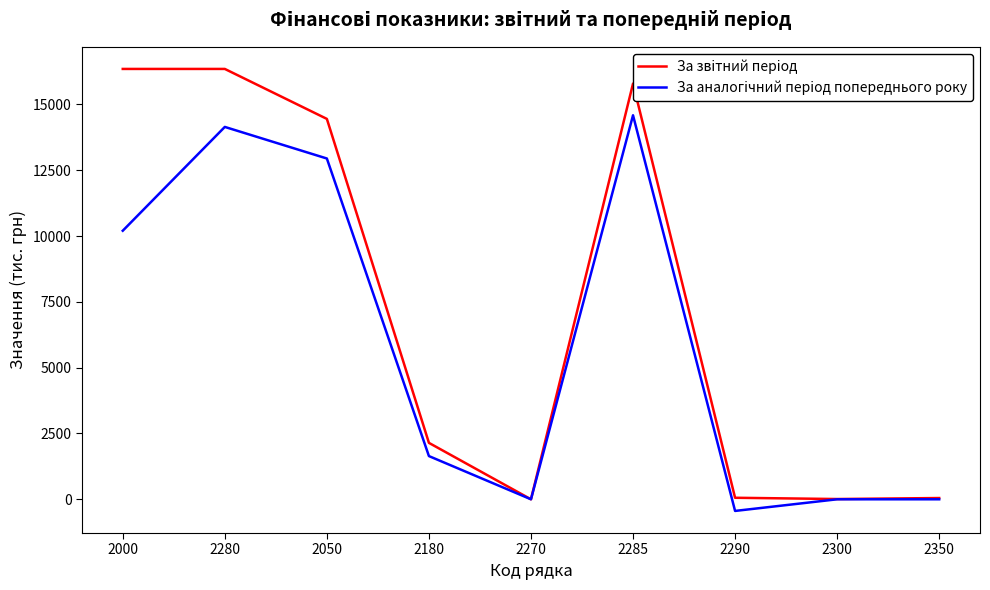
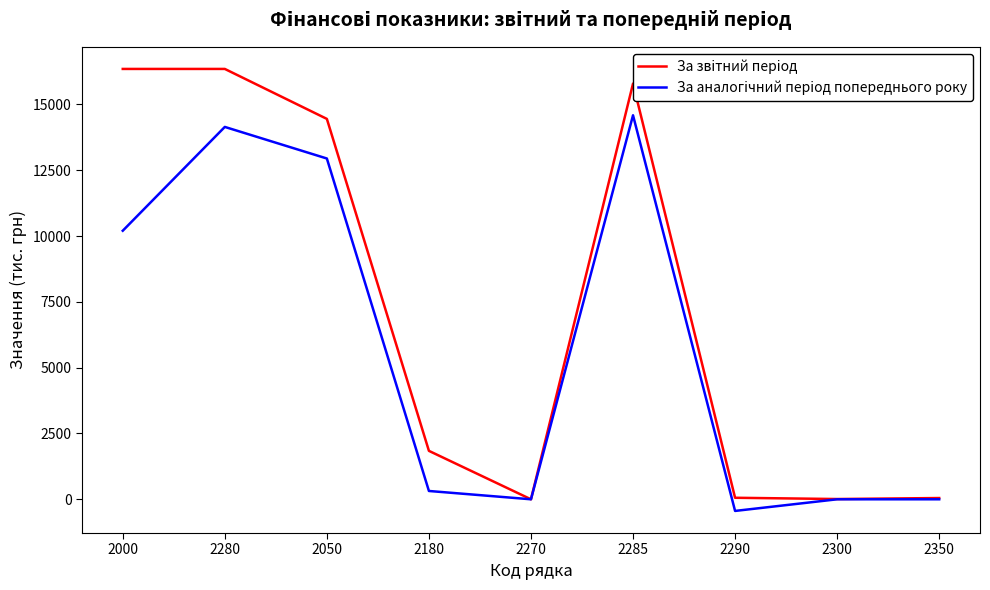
  {
    "За звітний період": {
      "2000": 16400,
      "2280": 16400,
      "2050": 14500,
-     "2180": 2100,
+     "2180": 1800,
      "2290": 100
    },
    "За аналогічний період попереднього року": {
      "2000": 10200,
      "2280": 14100,
      "2050": 12900,
-     "2180": 1600,
+     "2180": 300,
      "2285": 14600,
      "2290": -400
    }
  }
